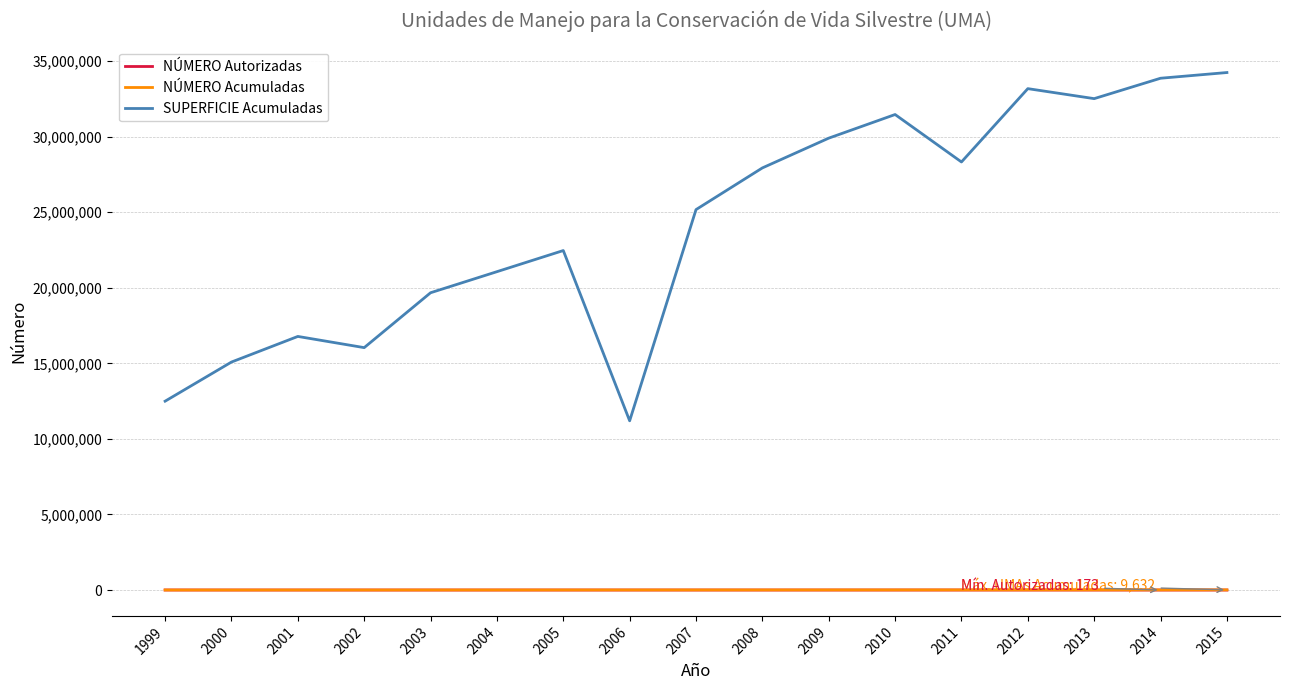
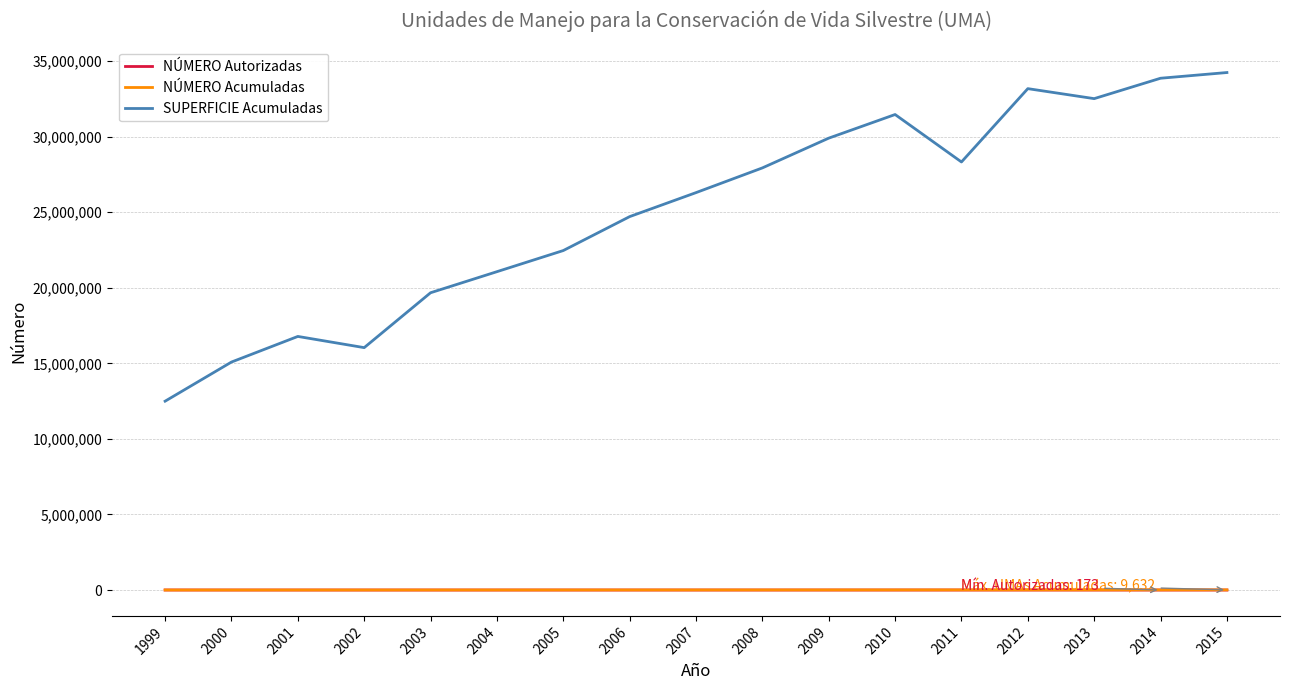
  {
    "NÚMERO Acumuladas": {
      "1999": "0",
      "2000": "0",
      "2001": "0",
      "2002": "0",
      "2003": "0",
      "2004": "0",
      "2005": "0",
      "2006": "0",
      "2007": "0",
      "2008": "0",
      "2009": "0",
      "2010": "0",
      "2015": "0"
    },
    "SUPERFICIE Acumuladas": {
      "1999": "12,500,000",
      "2000": "15,100,000",
      "2001": "16,800,000",
      "2002": "16,000,000",
      "2003": "19,700,000",
      "2004": "21,100,000",
      "2005": "22,500,000",
-     "2006": "11,200,000",
-     "2007": "25,200,000",
+     "2006": "24,700,000",
+     "2007": "26,300,000",
      "2008": "27,900,000",
      "2009": "29,900,000",
      "2010": "31,500,000",
      "2011": "28,300,000",
      "2012": "33,200,000",
      "2013": "32,500,000",
      "2014": "33,900,000",
      "2015": "34,200,000"
    }
  }
